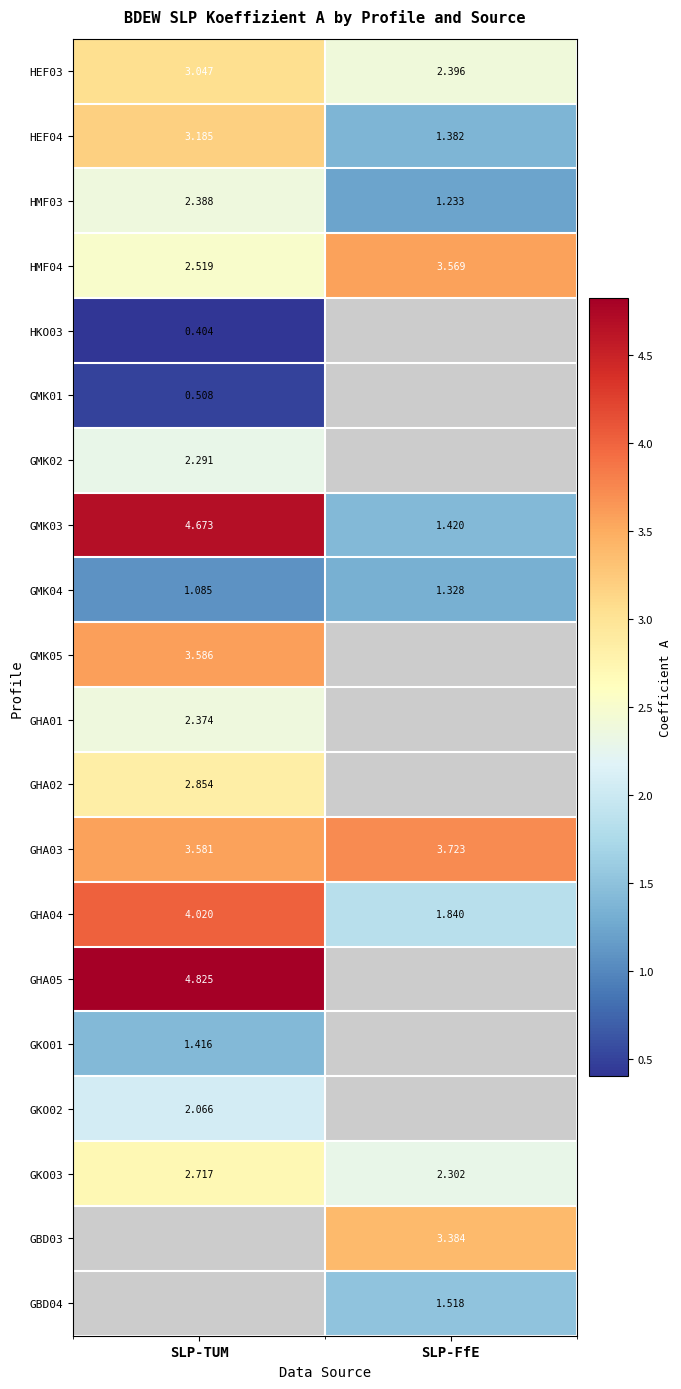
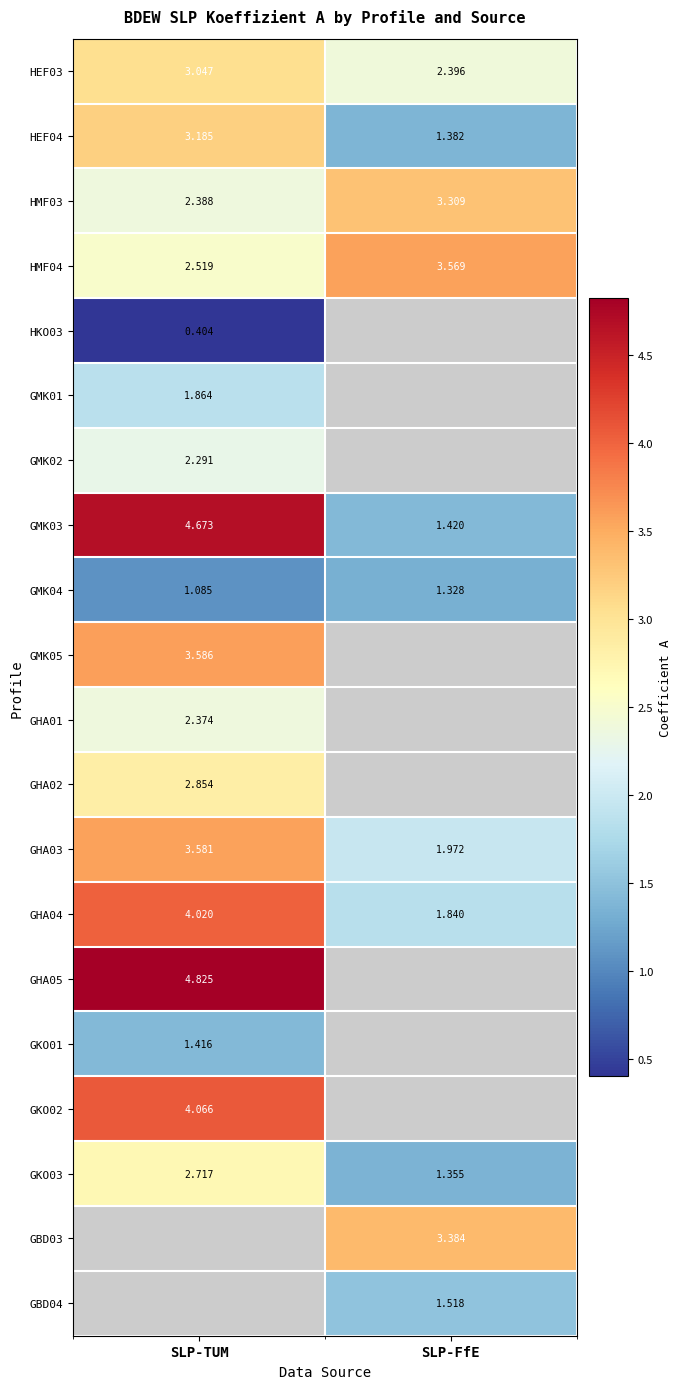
  {
    "HEF03": {
      "SLP-TUM": 3.047,
      "SLP-FfE": 2.396
    },
    "HEF04": {
      "SLP-TUM": 3.185,
      "SLP-FfE": 1.382
    },
    "HMF03": {
      "SLP-TUM": 2.388,
-     "SLP-FfE": 1.233
+     "SLP-FfE": 3.309
    },
    "HMF04": {
      "SLP-TUM": 2.519,
      "SLP-FfE": 3.569
    },
    "HKO03": {
      "SLP-TUM": 0.404
    },
    "GMK01": {
-     "SLP-TUM": 0.508
+     "SLP-TUM": 1.864
    },
    "GMK02": {
      "SLP-TUM": 2.291
    },
    "GMK03": {
      "SLP-TUM": 4.673,
      "SLP-FfE": 1.420
    },
    "GMK04": {
      "SLP-TUM": 1.085,
      "SLP-FfE": 1.328
    },
    "GMK05": {
      "SLP-TUM": 3.586
    },
    "GHA01": {
      "SLP-TUM": 2.374
    },
    "GHA02": {
      "SLP-TUM": 2.854
    },
    "GHA03": {
      "SLP-TUM": 3.581,
-     "SLP-FfE": 3.723
+     "SLP-FfE": 1.972
    },
    "GHA04": {
      "SLP-TUM": 4.020,
      "SLP-FfE": 1.840
    },
    "GHA05": {
      "SLP-TUM": 4.825
    },
    "GKO01": {
      "SLP-TUM": 1.416
    },
    "GKO02": {
-     "SLP-TUM": 2.066
+     "SLP-TUM": 4.066
    },
    "GKO03": {
      "SLP-TUM": 2.717,
-     "SLP-FfE": 2.302
+     "SLP-FfE": 1.355
    },
    "GBD03": {
      "SLP-FfE": 3.384
    },
    "GBD04": {
      "SLP-FfE": 1.518
    }
  }
